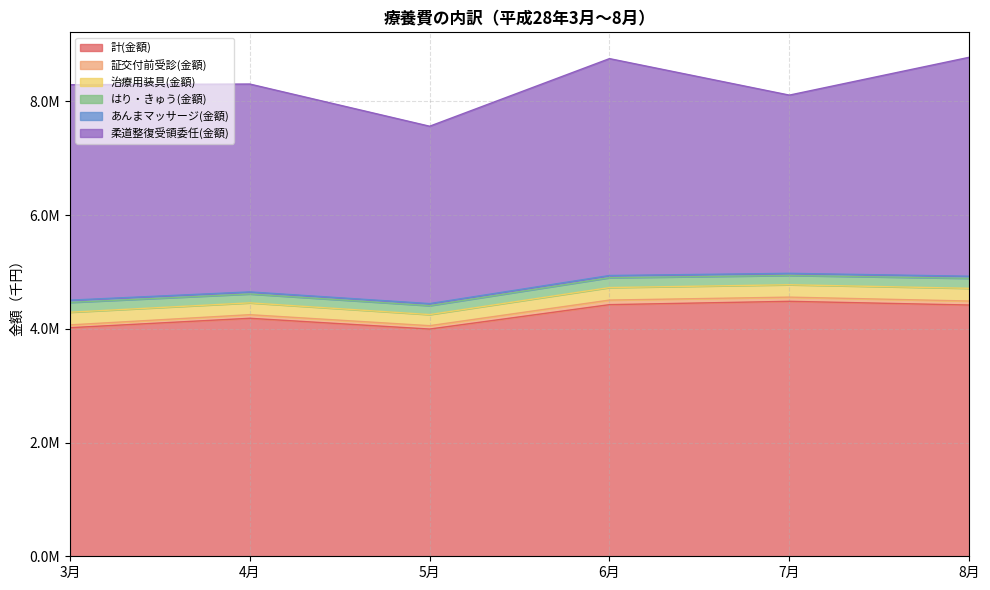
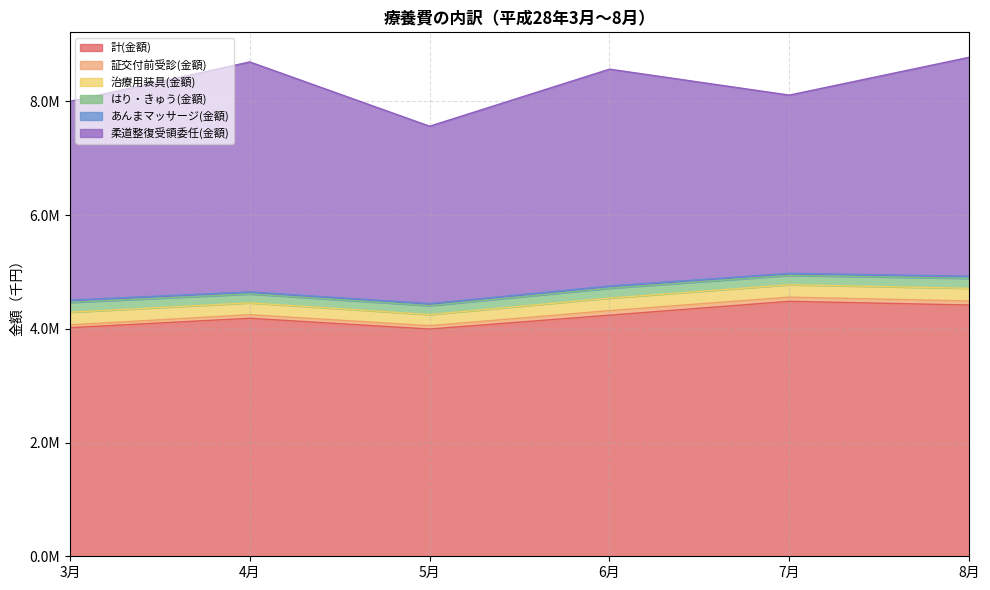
  {
    "計(金額)": {
      "3月": 4000000,
      "4月": 4200000,
      "5月": 4000000,
-     "6月": 4400000,
+     "6月": 4200000,
      "7月": 4500000,
      "8月": 4400000
    },
    "柔道整復受領委任(金額)": {
-     "3月": 3800000,
-     "4月": 3700000,
+     "3月": 3500000,
+     "4月": 4000000,
      "5月": 3100000,
      "6月": 3800000,
      "7月": 3100000,
      "8月": 3800000
    }
  }
